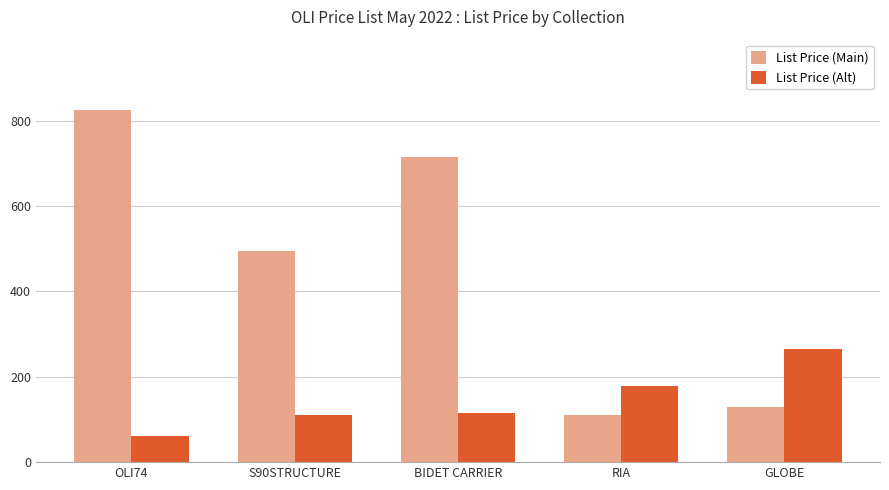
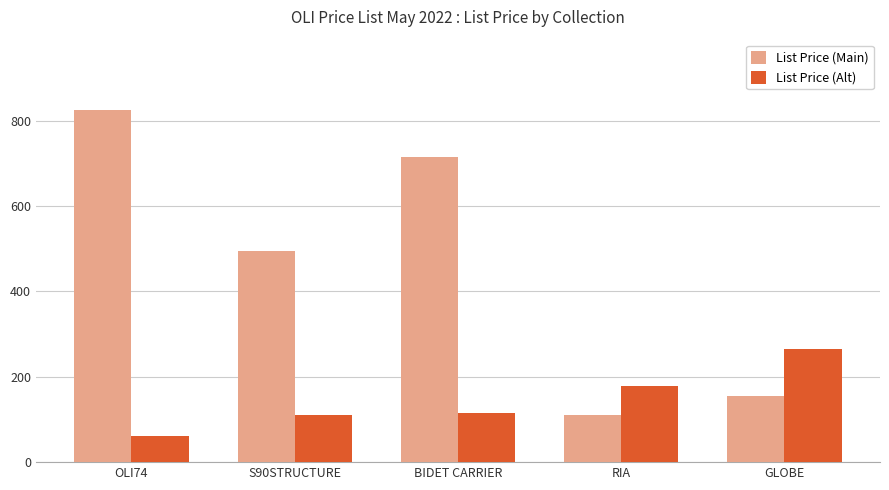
  {
    "List Price (Main)": {
      "OLI74": 830,
      "S90STRUCTURE": 500,
      "BIDET CARRIER": 720,
      "RIA": 110,
-     "GLOBE": 130
+     "GLOBE": 150
    },
    "List Price (Alt)": {
      "OLI74": 60,
      "S90STRUCTURE": 110,
      "BIDET CARRIER": 110,
      "RIA": 180,
      "GLOBE": 260
    }
  }
